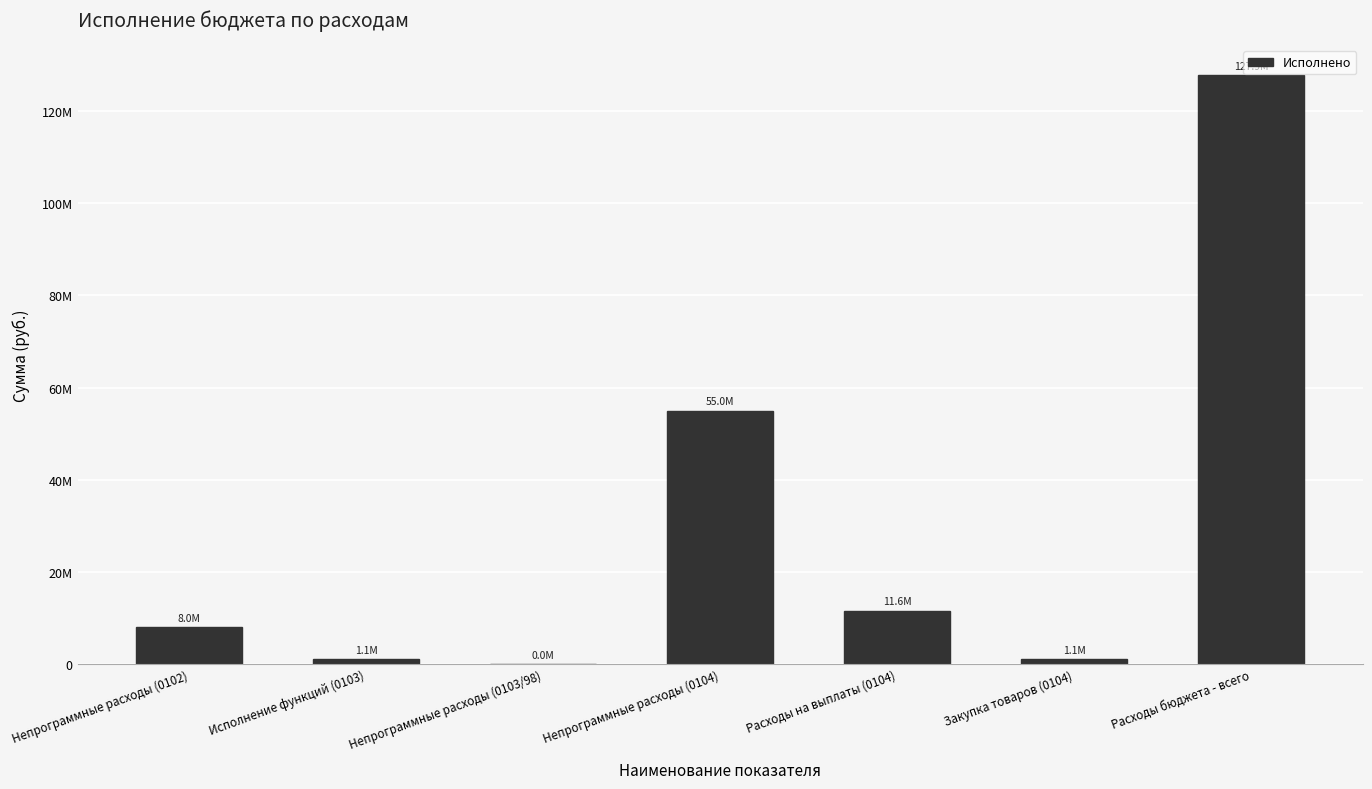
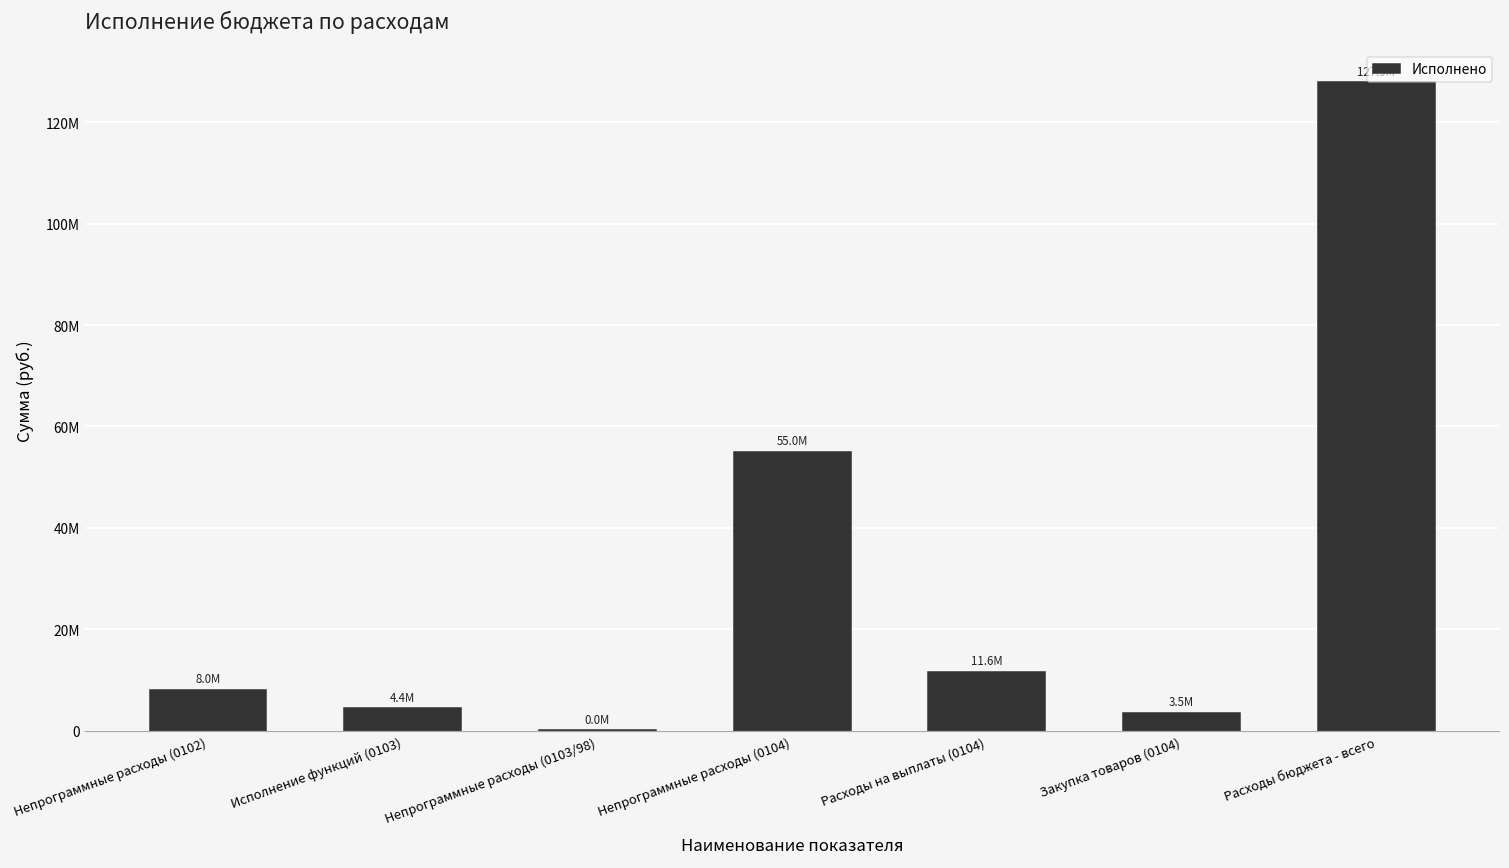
  {
    "Непрограммные расходы (0102)": "8.0M",
-   "Исполнение функций (0103)": "1.1M",
+   "Исполнение функций (0103)": "4.4M",
    "Непрограммные расходы (0104)": "55.0M",
    "Расходы на выплаты (0104)": "11.6M",
-   "Закупка товаров (0104)": "1.1M"
+   "Закупка товаров (0104)": "3.5M"
  }
